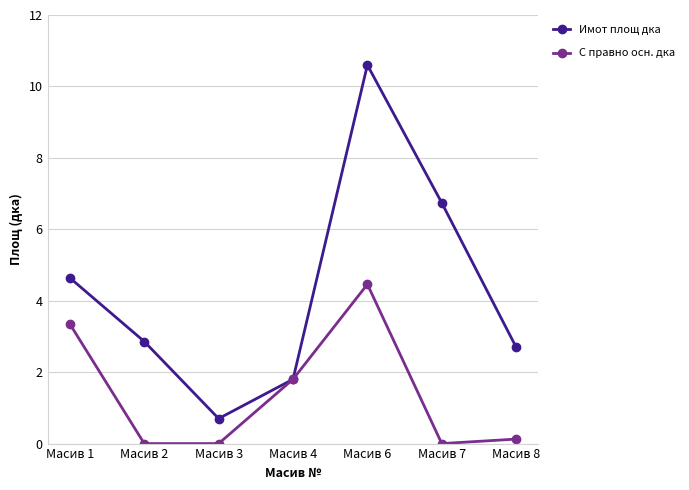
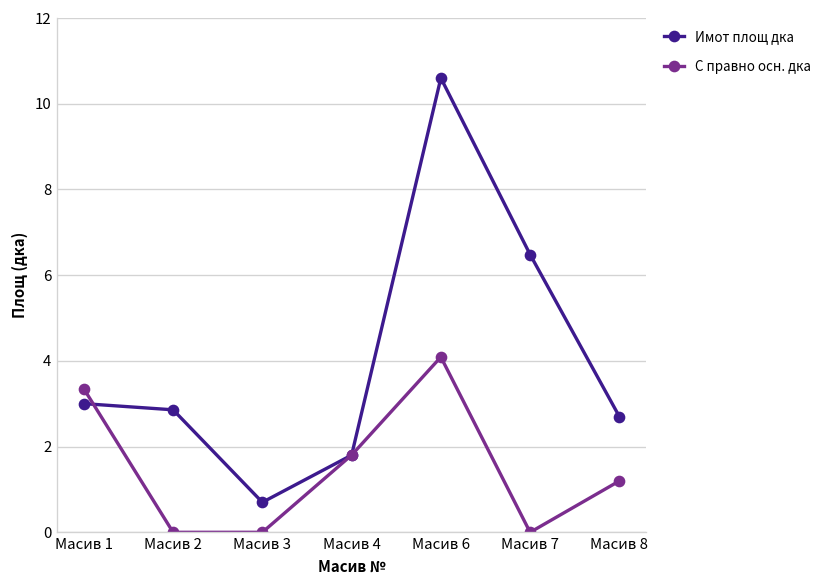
  {
    "Имот площ дка": {
-     "Масив 1": 4.6,
+     "Масив 1": 3.0,
      "Масив 2": 2.9,
      "Масив 3": 0.7,
      "Масив 6": 10.6,
-     "Масив 7": 6.7,
+     "Масив 7": 6.5,
      "Масив 8": 2.7
    },
    "С правно осн. дка": {
      "Масив 1": 3.3,
      "Масив 2": 0.0,
      "Масив 3": 0.0,
-     "Масив 6": 4.5,
+     "Масив 6": 4.1,
      "Масив 7": 0.0,
-     "Масив 8": 0.1
+     "Масив 8": 1.2
    }
  }
